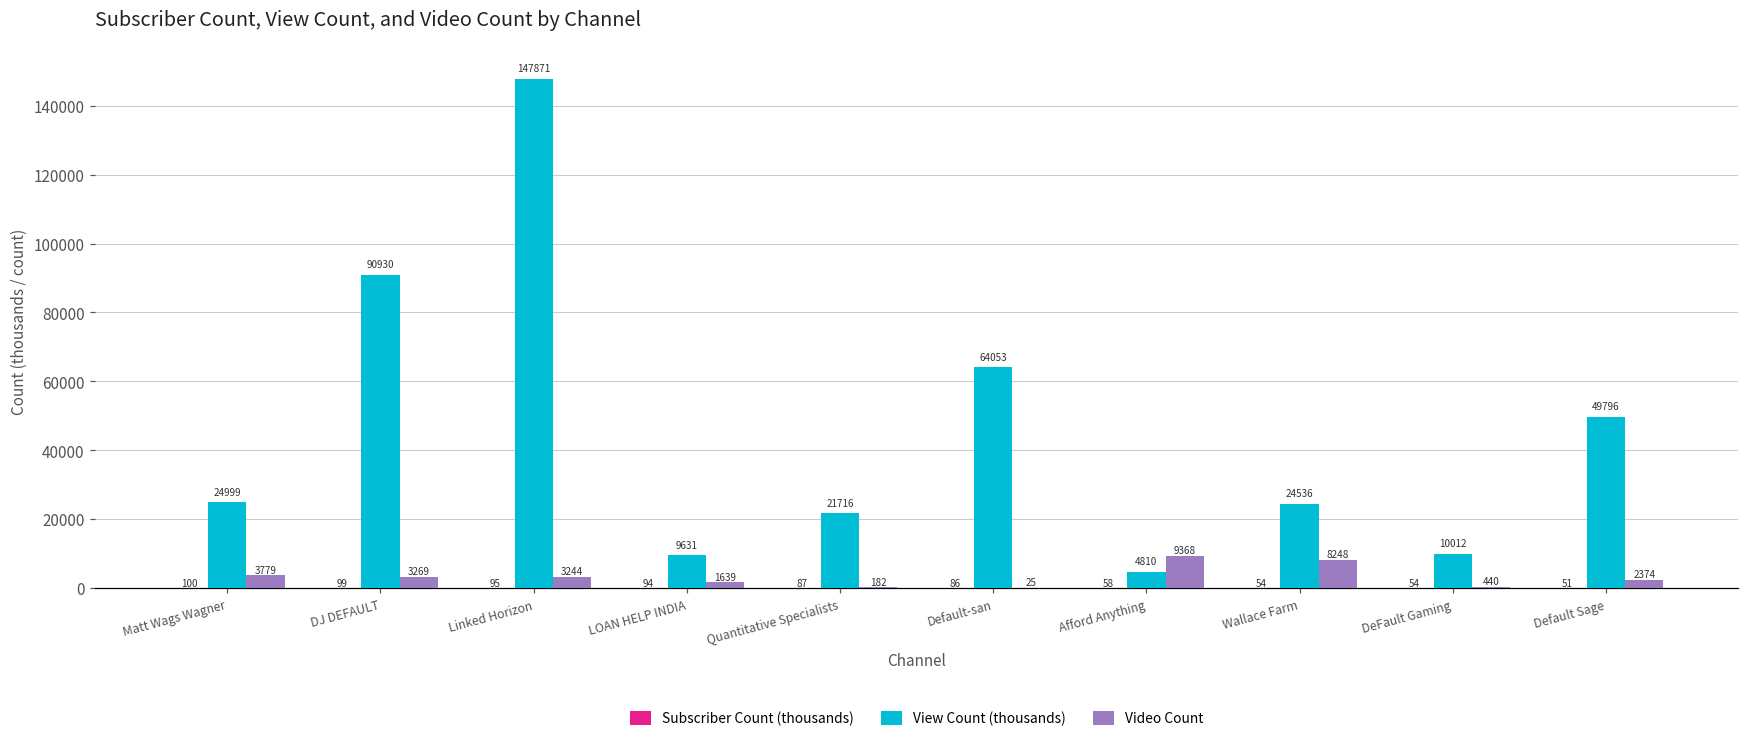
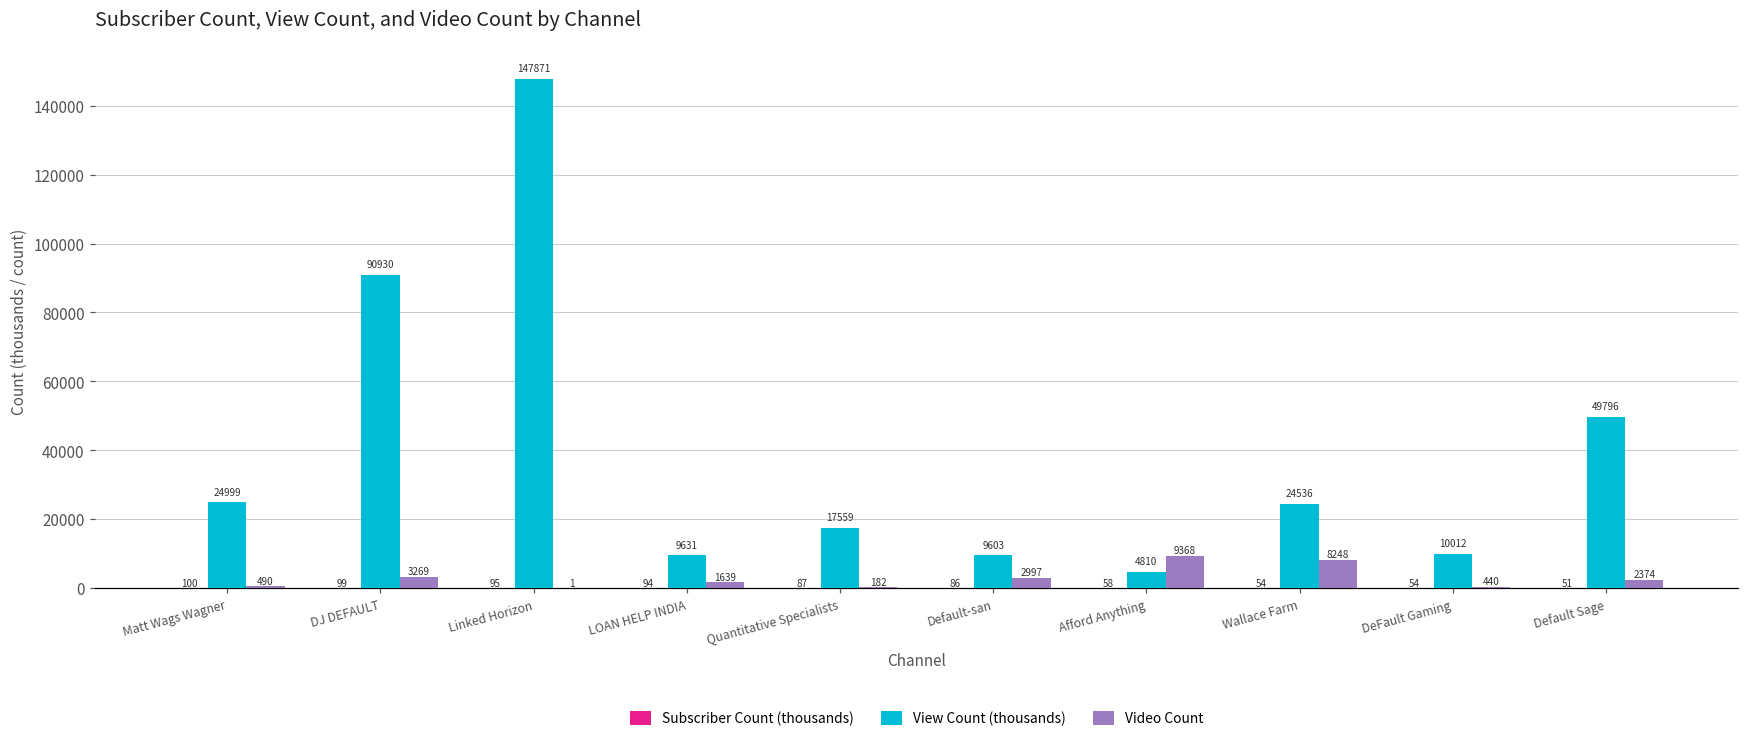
  {
    "Subscriber Count (thousands)": {
      "Matt Wags Wagner": 100,
      "DJ DEFAULT": 99,
      "Linked Horizon": 95,
      "LOAN HELP INDIA": 94,
      "Quantitative Specialists": 87,
      "Default-san": 86,
      "Afford Anything": 58,
      "Wallace Farm": 54,
      "DeFault Gaming": 54,
      "Default Sage": 51
    },
    "View Count (thousands)": {
      "Matt Wags Wagner": 24999,
      "DJ DEFAULT": 90930,
      "Linked Horizon": 147871,
      "LOAN HELP INDIA": 9631,
-     "Quantitative Specialists": 21716,
-     "Default-san": 64053,
+     "Quantitative Specialists": 17559,
+     "Default-san": 9603,
      "Afford Anything": 4810,
      "Wallace Farm": 24536,
      "DeFault Gaming": 10012,
      "Default Sage": 49796
    },
    "Video Count": {
-     "Matt Wags Wagner": 3779,
+     "Matt Wags Wagner": 490,
      "DJ DEFAULT": 3269,
-     "Linked Horizon": 3244,
+     "Linked Horizon": 1,
      "LOAN HELP INDIA": 1639,
      "Quantitative Specialists": 182,
-     "Default-san": 25,
+     "Default-san": 2997,
      "Afford Anything": 9368,
      "Wallace Farm": 8248,
      "DeFault Gaming": 440,
      "Default Sage": 2374
    }
  }
